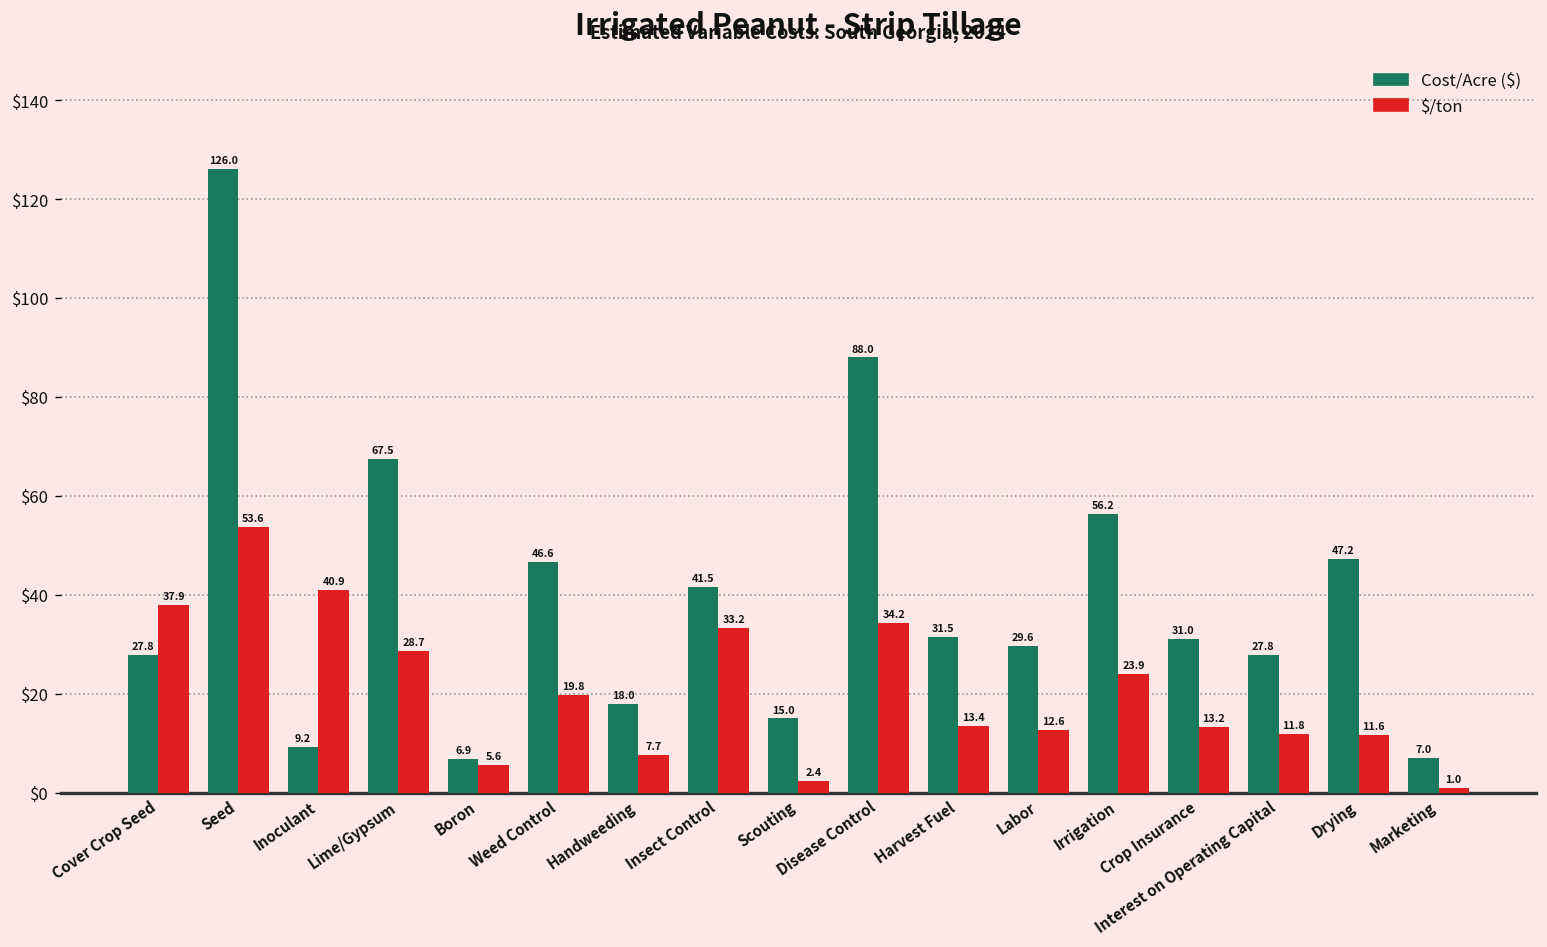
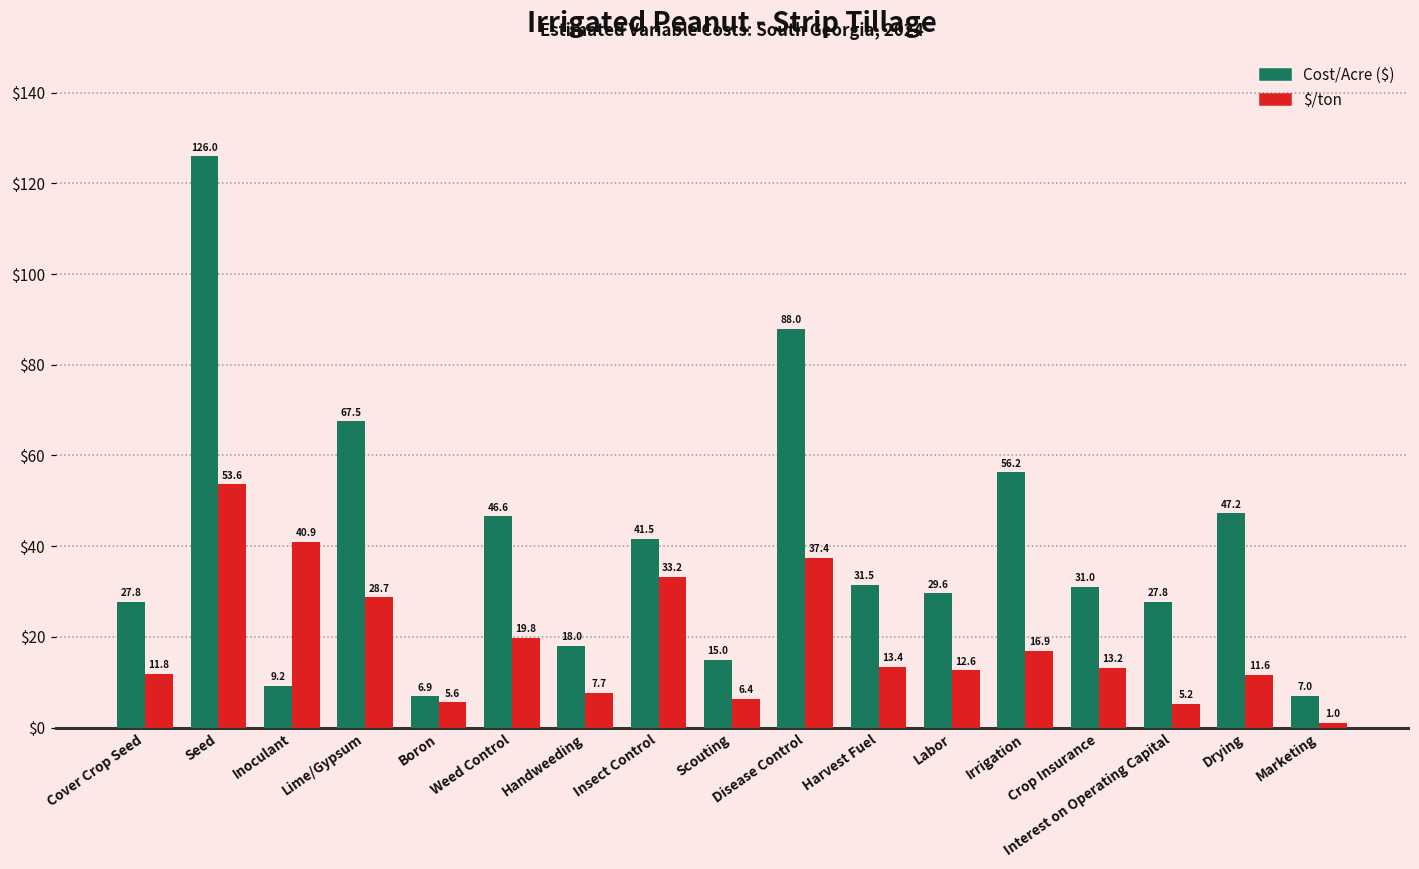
  {
    "$/ton": {
-     "Cover Crop Seed": 37.9,
+     "Cover Crop Seed": 11.8,
      "Seed": 53.6,
      "Inoculant": 40.9,
      "Lime/Gypsum": 28.7,
      "Boron": 5.6,
      "Weed Control": 19.8,
      "Handweeding": 7.7,
      "Insect Control": 33.2,
-     "Scouting": 2.4,
-     "Disease Control": 34.2,
+     "Scouting": 6.4,
+     "Disease Control": 37.4,
      "Harvest Fuel": 13.4,
      "Labor": 12.6,
-     "Irrigation": 23.9,
+     "Irrigation": 16.9,
      "Crop Insurance": 13.2,
-     "Interest on Operating Capital": 11.8,
+     "Interest on Operating Capital": 5.2,
      "Drying": 11.6,
      "Marketing": 1.0
    }
  }
